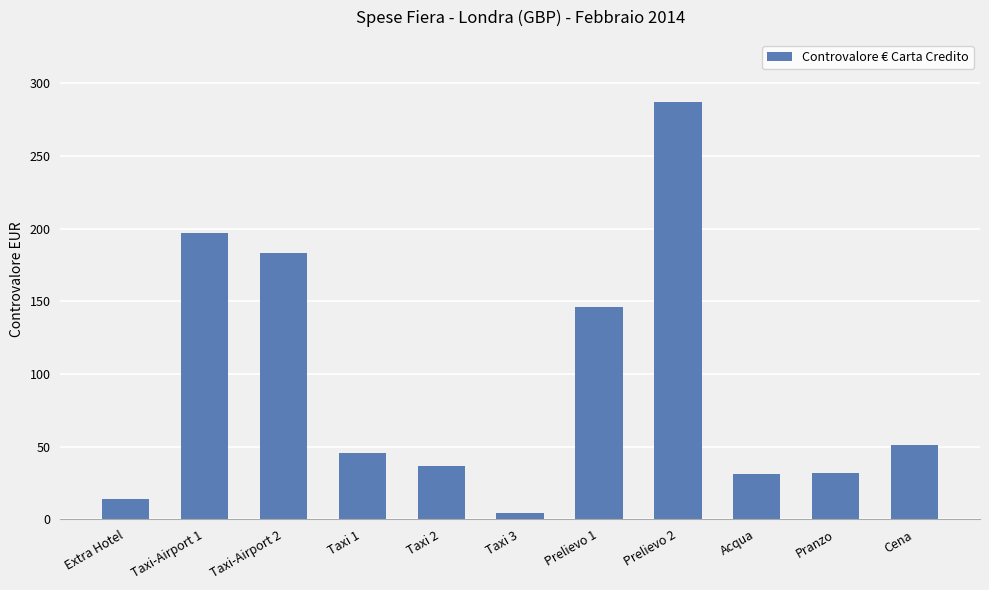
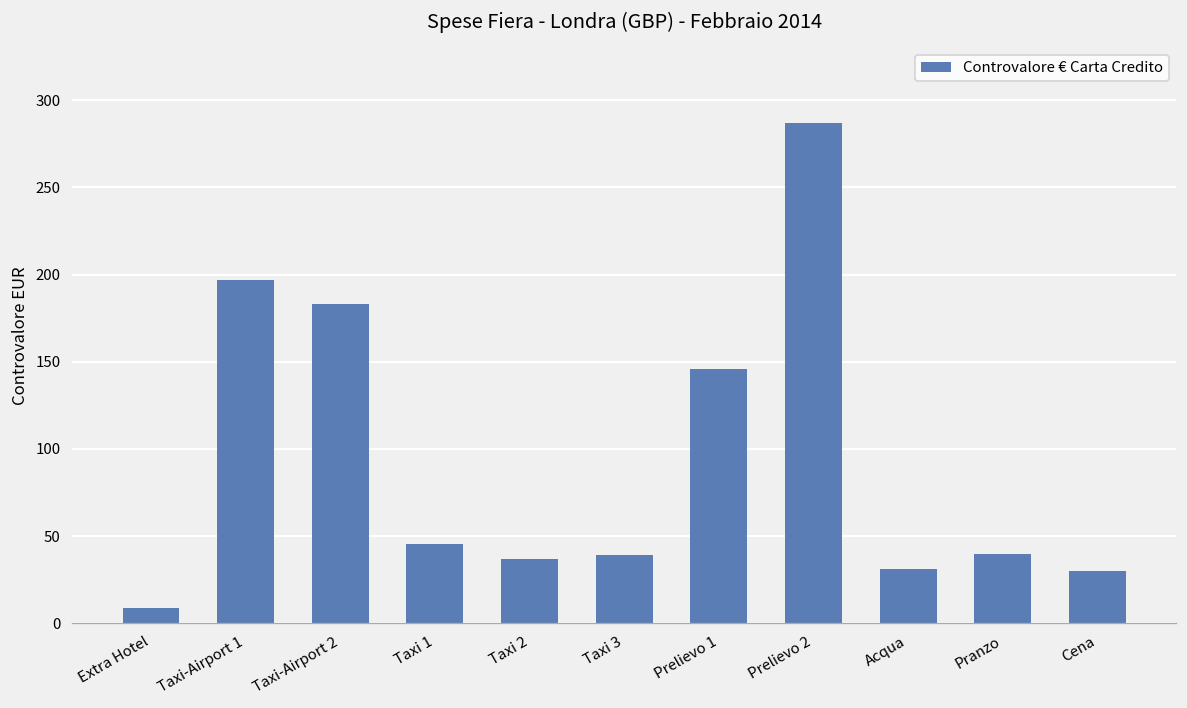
  {
-   "Extra Hotel": 14,
+   "Extra Hotel": 9,
    "Taxi-Airport 1": 197,
    "Taxi-Airport 2": 183,
    "Taxi 1": 45,
    "Taxi 2": 37,
-   "Taxi 3": 5,
+   "Taxi 3": 39,
    "Prelievo 1": 146,
    "Prelievo 2": 287,
    "Acqua": 31,
-   "Pranzo": 32,
-   "Cena": 51
+   "Pranzo": 40,
+   "Cena": 30
  }
